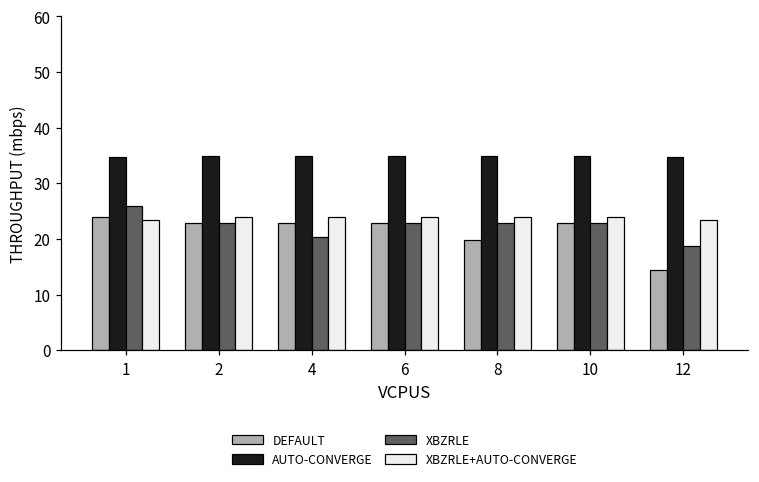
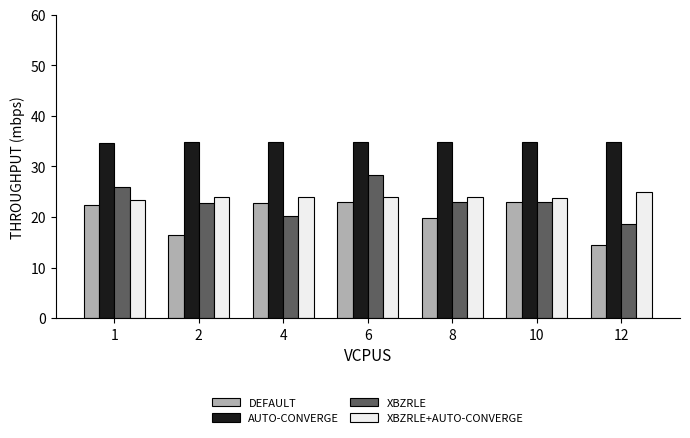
  {
    "DEFAULT": {
-     "1": 24,
-     "2": 23,
+     "1": 22,
+     "2": 16,
      "4": 23,
      "6": 23,
      "8": 20,
      "10": 23,
      "12": 14
    },
    "AUTO-CONVERGE": {
      "1": 35,
      "2": 35,
      "4": 35,
      "6": 35,
      "8": 35,
      "10": 35,
      "12": 35
    },
    "XBZRLE": {
      "1": 26,
      "2": 23,
      "4": 20,
-     "6": 23,
+     "6": 28,
      "8": 23,
      "10": 23,
      "12": 19
    },
    "XBZRLE+AUTO-CONVERGE": {
      "1": 23,
      "2": 24,
      "4": 24,
      "6": 24,
      "8": 24,
      "10": 24,
-     "12": 23
+     "12": 25
    }
  }
